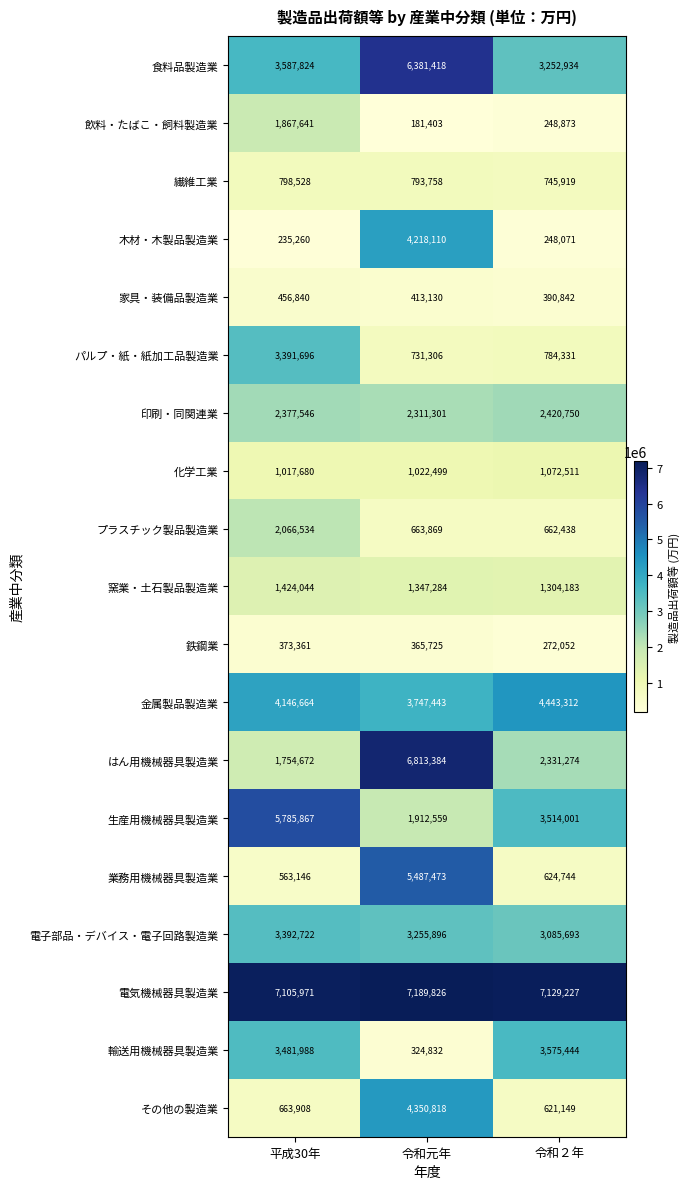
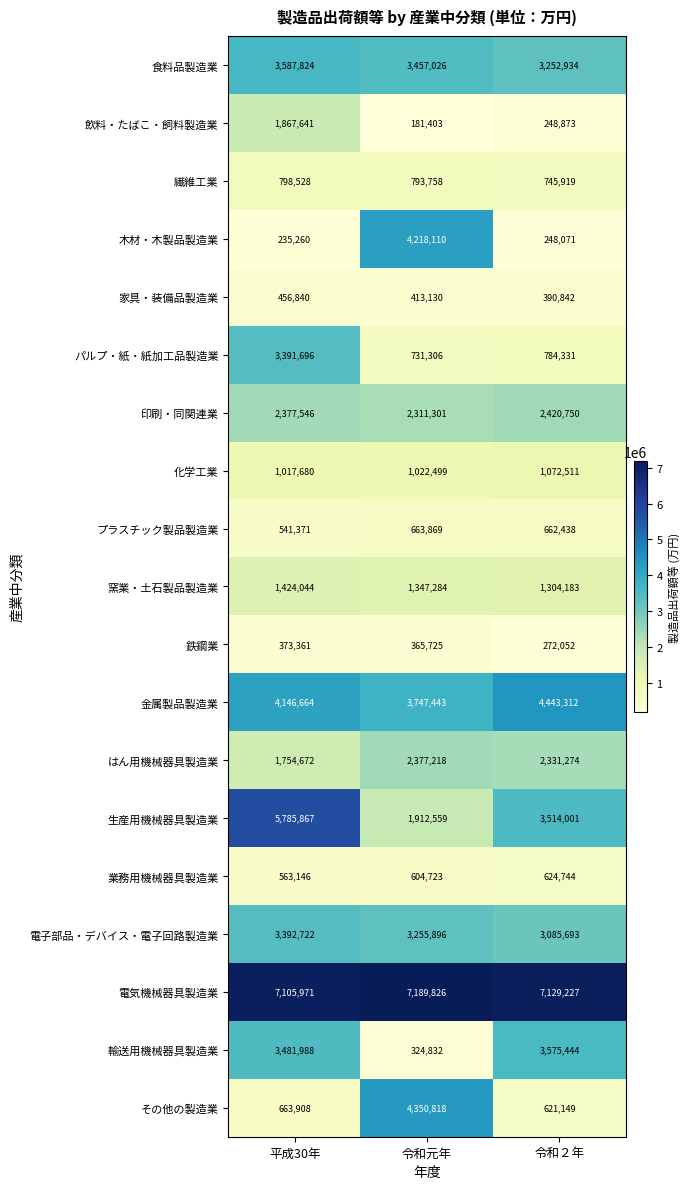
  {
    "食料品製造業": {
      "平成30年": "3,587,824",
-     "令和元年": "6,381,418",
+     "令和元年": "3,457,026",
      "令和２年": "3,252,934"
    },
    "飲料・たばこ・飼料製造業": {
      "平成30年": "1,867,641",
      "令和元年": "181,403",
      "令和２年": "248,873"
    },
    "繊維工業": {
      "平成30年": "798,528",
      "令和元年": "793,758",
      "令和２年": "745,919"
    },
    "木材・木製品製造業": {
      "平成30年": "235,260",
      "令和元年": "4,218,110",
      "令和２年": "248,071"
    },
    "家具・装備品製造業": {
      "平成30年": "456,840",
      "令和元年": "413,130",
      "令和２年": "390,842"
    },
    "パルプ・紙・紙加工品製造業": {
      "平成30年": "3,391,696",
      "令和元年": "731,306",
      "令和２年": "784,331"
    },
    "印刷・同関連業": {
      "平成30年": "2,377,546",
      "令和元年": "2,311,301",
      "令和２年": "2,420,750"
    },
    "化学工業": {
      "平成30年": "1,017,680",
      "令和元年": "1,022,499",
      "令和２年": "1,072,511"
    },
    "プラスチック製品製造業": {
-     "平成30年": "2,066,534",
+     "平成30年": "541,371",
      "令和元年": "663,869",
      "令和２年": "662,438"
    },
    "窯業・土石製品製造業": {
      "平成30年": "1,424,044",
      "令和元年": "1,347,284",
      "令和２年": "1,304,183"
    },
    "鉄鋼業": {
      "平成30年": "373,361",
      "令和元年": "365,725",
      "令和２年": "272,052"
    },
    "金属製品製造業": {
      "平成30年": "4,146,664",
      "令和元年": "3,747,443",
      "令和２年": "4,443,312"
    },
    "はん用機械器具製造業": {
      "平成30年": "1,754,672",
-     "令和元年": "6,813,384",
+     "令和元年": "2,377,218",
      "令和２年": "2,331,274"
    },
    "生産用機械器具製造業": {
      "平成30年": "5,785,867",
      "令和元年": "1,912,559",
      "令和２年": "3,514,001"
    },
    "業務用機械器具製造業": {
      "平成30年": "563,146",
-     "令和元年": "5,487,473",
+     "令和元年": "604,723",
      "令和２年": "624,744"
    },
    "電子部品・デバイス・電子回路製造業": {
      "平成30年": "3,392,722",
      "令和元年": "3,255,896",
      "令和２年": "3,085,693"
    },
    "電気機械器具製造業": {
      "平成30年": "7,105,971",
      "令和元年": "7,189,826",
      "令和２年": "7,129,227"
    },
    "輸送用機械器具製造業": {
      "平成30年": "3,481,988",
      "令和元年": "324,832",
      "令和２年": "3,575,444"
    },
    "その他の製造業": {
      "平成30年": "663,908",
      "令和元年": "4,350,818",
      "令和２年": "621,149"
    }
  }
